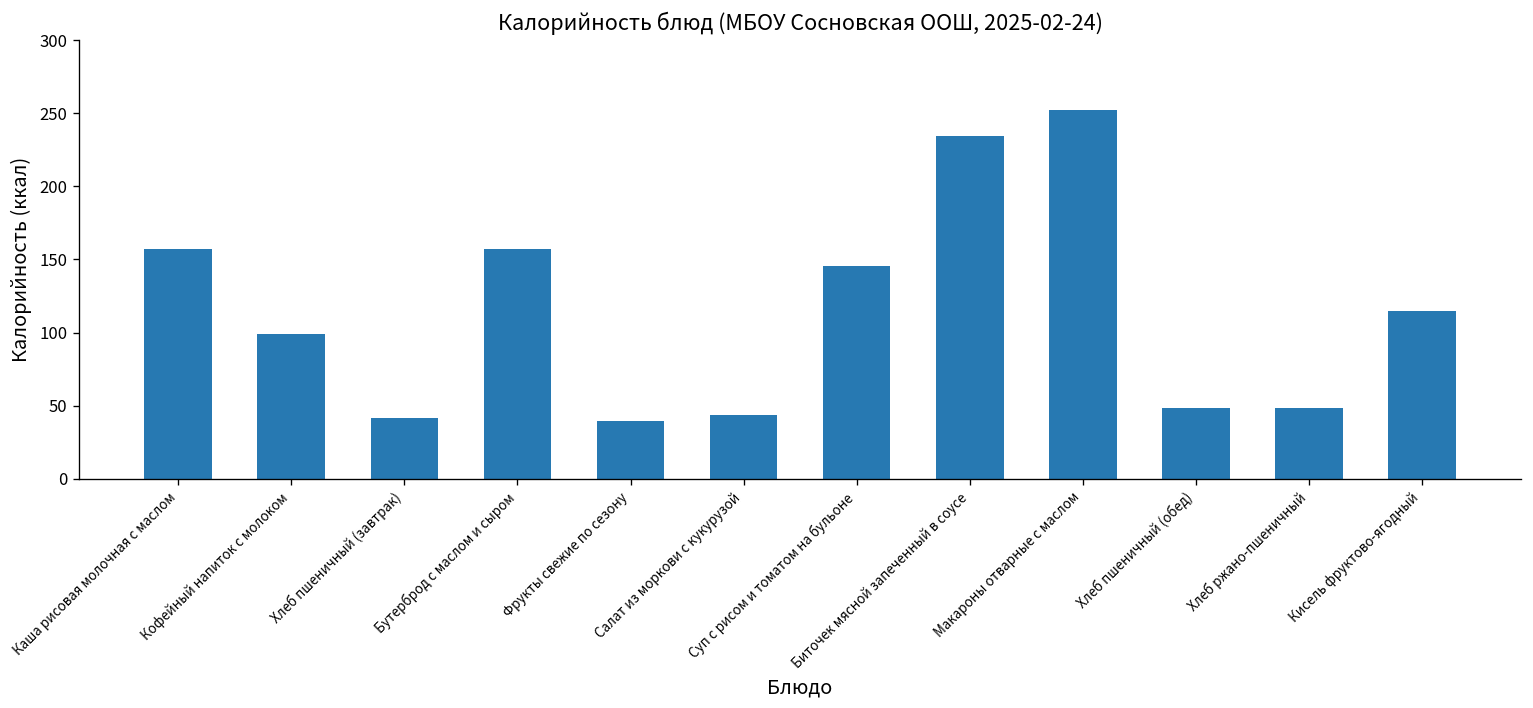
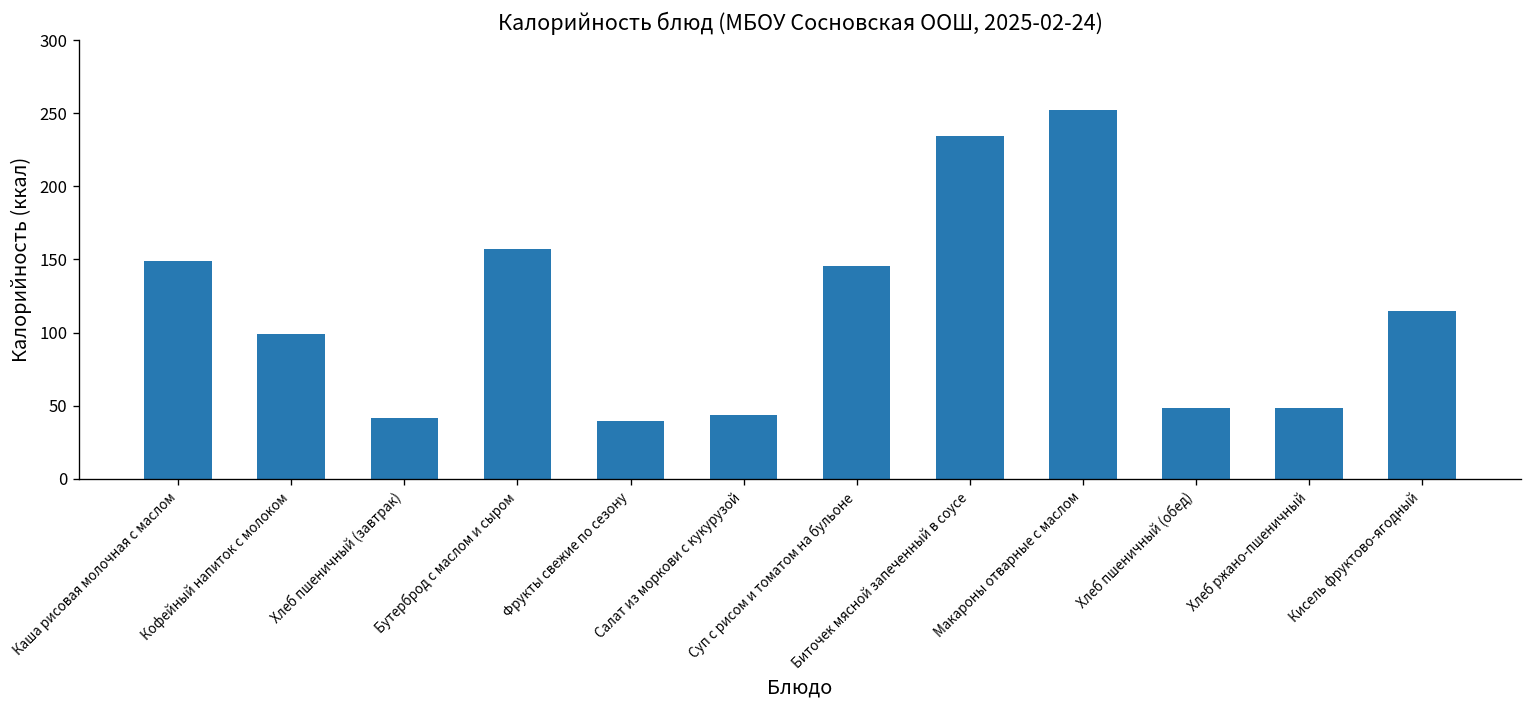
  {
-   "Каша рисовая молочная с маслом": 157,
+   "Каша рисовая молочная с маслом": 149,
    "Кофейный напиток с молоком": 99,
    "Хлеб пшеничный (завтрак)": 41,
    "Бутерброд с маслом и сыром": 157,
    "Фрукты свежие по сезону": 39,
    "Салат из моркови с кукурузой": 43,
    "Суп с рисом и томатом на бульоне": 146,
    "Биточек мясной запеченный в соусе": 234,
    "Макароны отварные с маслом": 252,
    "Хлеб пшеничный (обед)": 48,
    "Хлеб ржано-пшеничный": 48,
    "Кисель фруктово-ягодный": 114
  }
